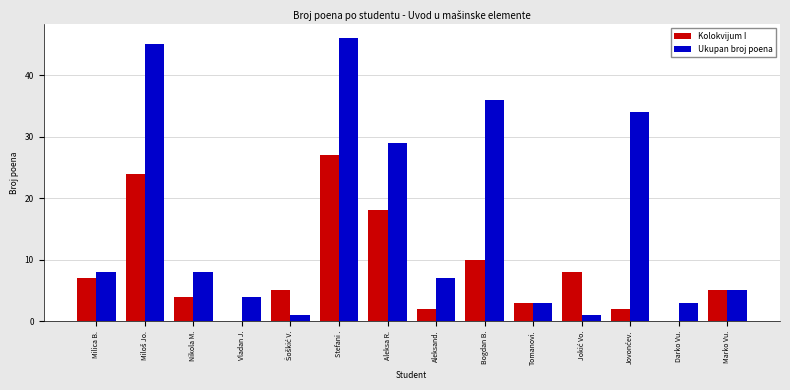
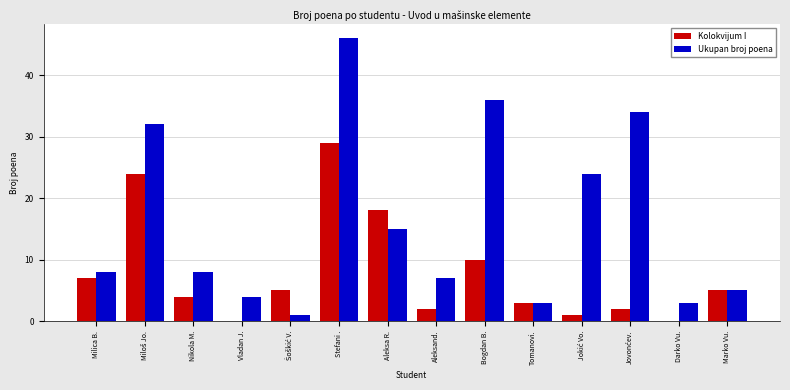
  {
    "Kolokvijum I": {
      "Milica B.": 7,
      "Miloš Jo.": 24,
      "Nikola M.": 4,
      "Vladan J.": 0,
      "Šoškić V.": 5,
-     "Stefani .": 27,
+     "Stefani .": 29,
      "Aleksa R.": 18,
      "Aleksand.": 2,
      "Bogdan B.": 10,
      "Tomanovi.": 3,
-     "Jokić Vo.": 8,
+     "Jokić Vo.": 1,
      "Jovonćev.": 2,
      "Darko Vu.": 0,
      "Marko Vu.": 5
    },
    "Ukupan broj poena": {
      "Milica B.": 8,
-     "Miloš Jo.": 45,
+     "Miloš Jo.": 32,
      "Nikola M.": 8,
      "Vladan J.": 4,
      "Šoškić V.": 1,
      "Stefani .": 46,
-     "Aleksa R.": 29,
+     "Aleksa R.": 15,
      "Aleksand.": 7,
      "Bogdan B.": 36,
      "Tomanovi.": 3,
-     "Jokić Vo.": 1,
+     "Jokić Vo.": 24,
      "Jovonćev.": 34,
      "Darko Vu.": 3,
      "Marko Vu.": 5
    }
  }
